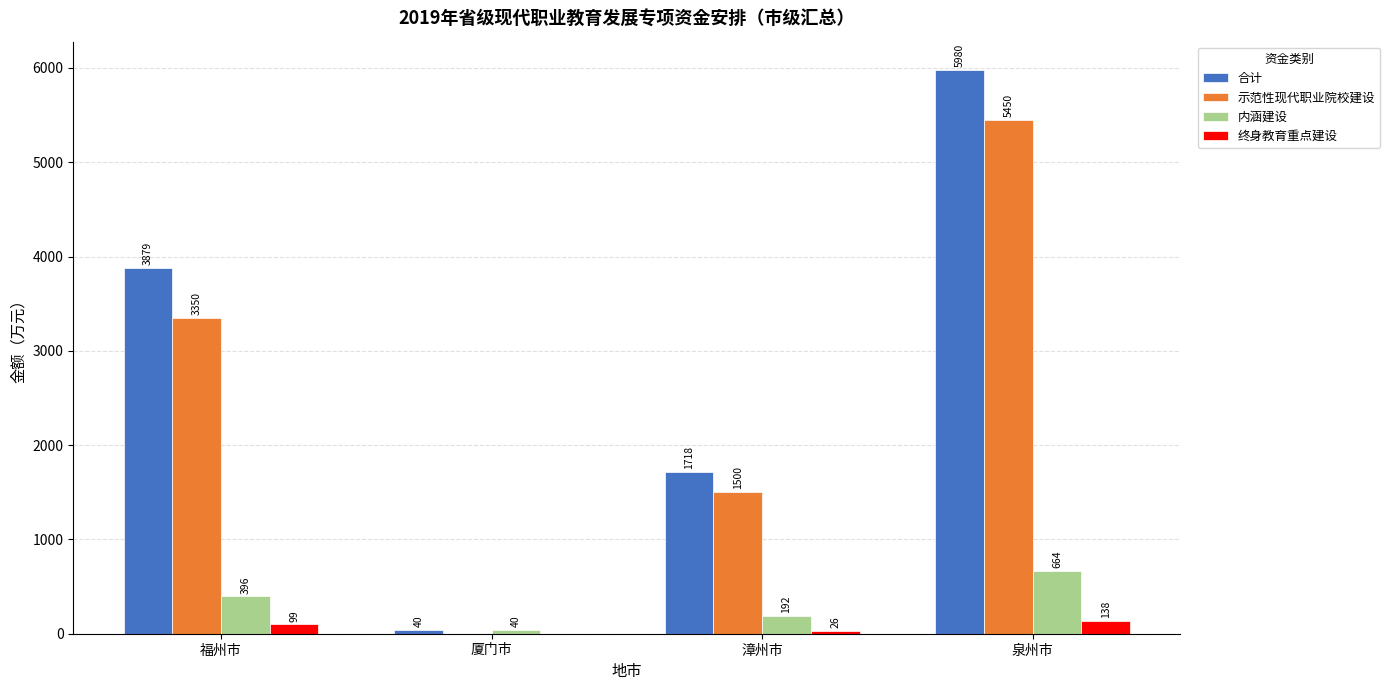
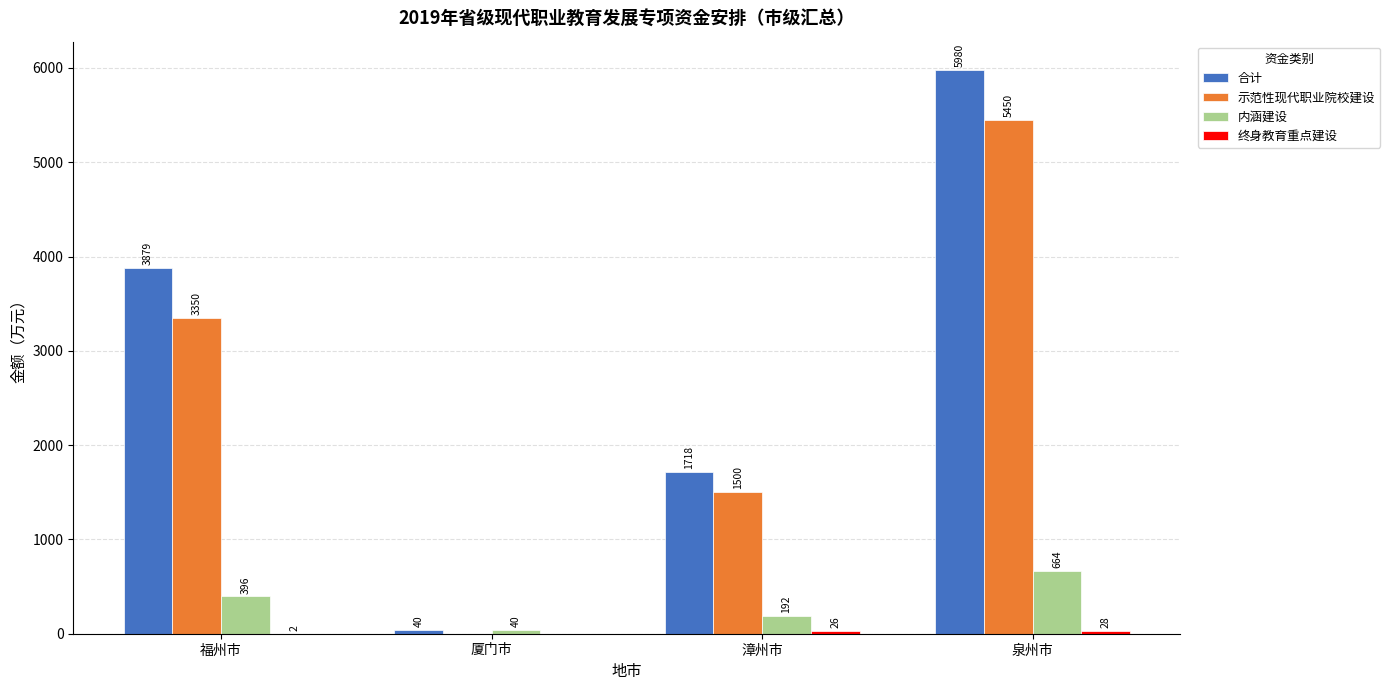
  {
    "合计": {
      "福州市": 3879,
      "厦门市": 40,
      "漳州市": 1718,
      "泉州市": 5980
    },
    "示范性现代职业院校建设": {
      "福州市": 3350,
      "漳州市": 1500,
      "泉州市": 5450
    },
    "内涵建设": {
      "福州市": 396,
      "厦门市": 40,
      "漳州市": 192,
      "泉州市": 664
    },
    "终身教育重点建设": {
-     "福州市": 99,
+     "福州市": 2,
      "漳州市": 26,
-     "泉州市": 138
+     "泉州市": 28
    }
  }
